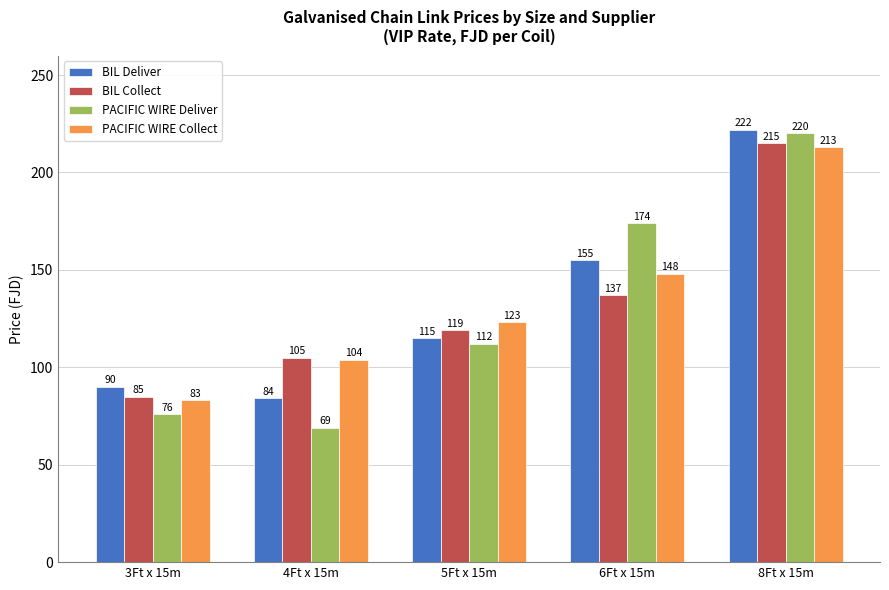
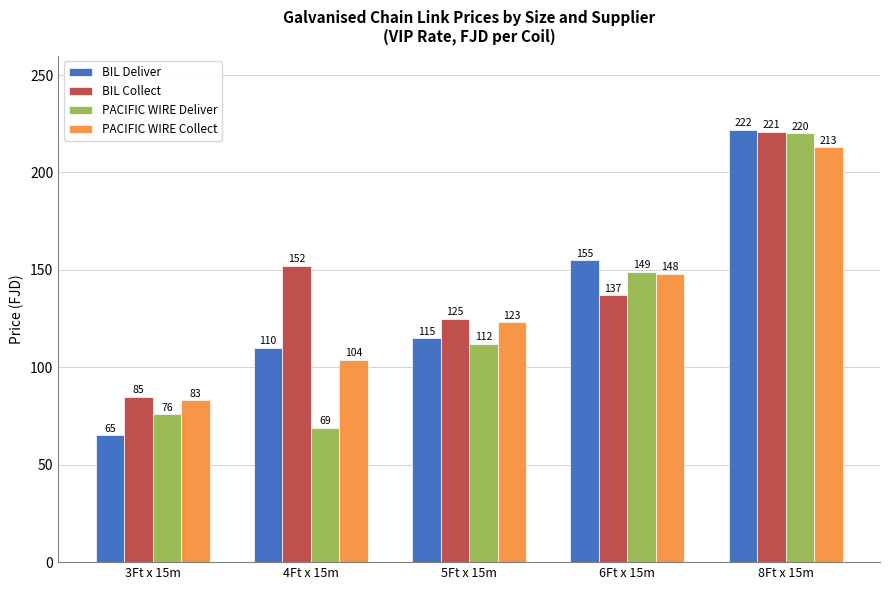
  {
    "BIL Deliver": {
-     "3Ft x 15m": 90,
-     "4Ft x 15m": 84,
+     "3Ft x 15m": 65,
+     "4Ft x 15m": 110,
      "5Ft x 15m": 115,
      "6Ft x 15m": 155,
      "8Ft x 15m": 222
    },
    "BIL Collect": {
      "3Ft x 15m": 85,
-     "4Ft x 15m": 105,
-     "5Ft x 15m": 119,
+     "4Ft x 15m": 152,
+     "5Ft x 15m": 125,
      "6Ft x 15m": 137,
-     "8Ft x 15m": 215
+     "8Ft x 15m": 221
    },
    "PACIFIC WIRE Deliver": {
      "3Ft x 15m": 76,
      "4Ft x 15m": 69,
      "5Ft x 15m": 112,
-     "6Ft x 15m": 174,
+     "6Ft x 15m": 149,
      "8Ft x 15m": 220
    },
    "PACIFIC WIRE Collect": {
      "3Ft x 15m": 83,
      "4Ft x 15m": 104,
      "5Ft x 15m": 123,
      "6Ft x 15m": 148,
      "8Ft x 15m": 213
    }
  }
